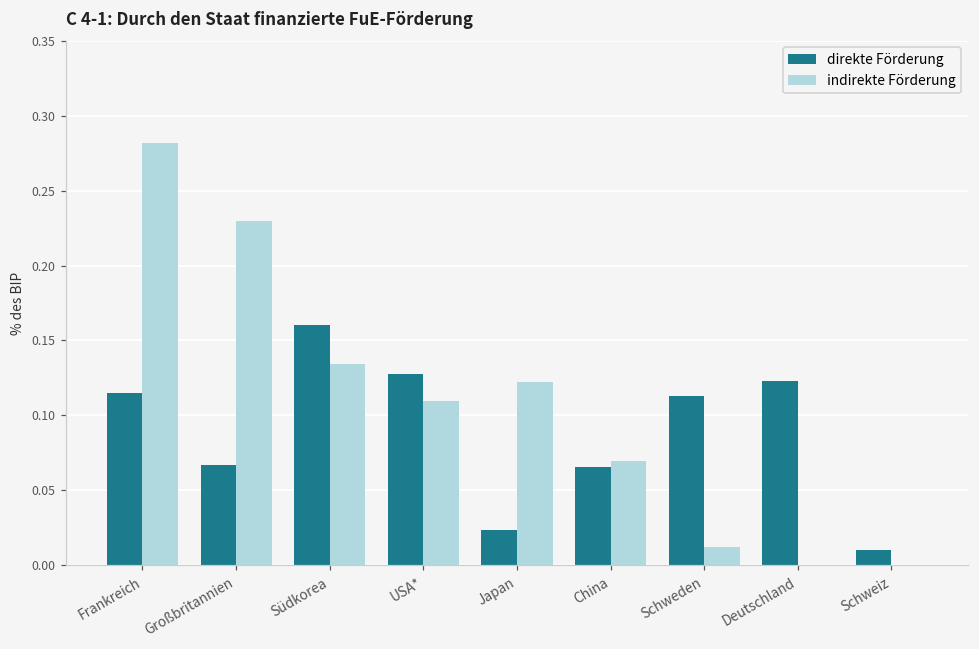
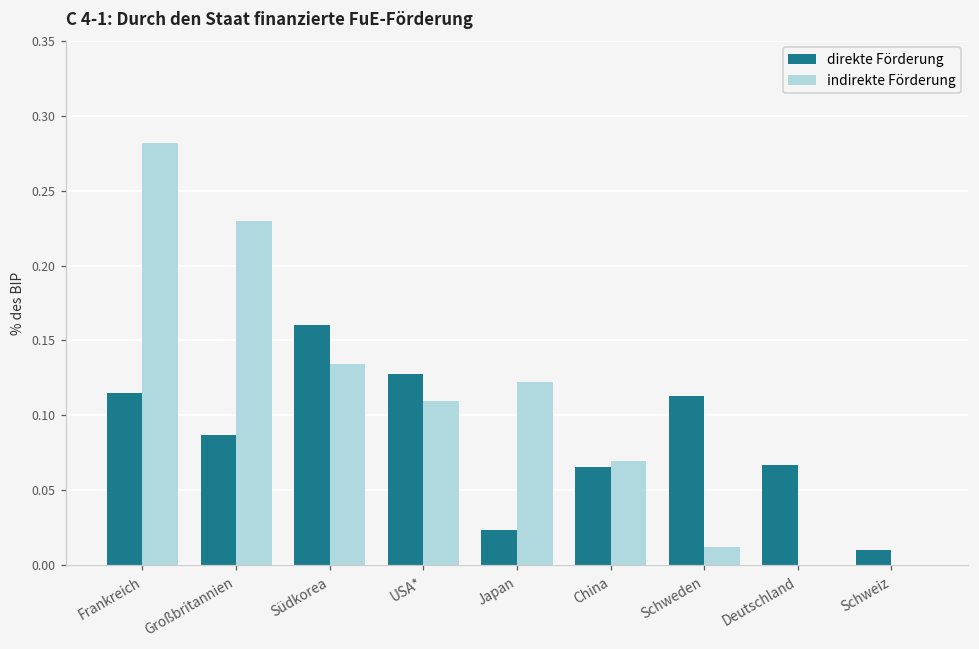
  {
    "direkte Förderung": {
      "Frankreich": 0.115,
-     "Großbritannien": 0.067,
+     "Großbritannien": 0.087,
      "Südkorea": 0.160,
      "USA*": 0.128,
      "Japan": 0.023,
      "China": 0.066,
      "Schweden": 0.113,
-     "Deutschland": 0.123,
+     "Deutschland": 0.067,
      "Schweiz": 0.010
    },
    "indirekte Förderung": {
      "Frankreich": 0.282,
      "Großbritannien": 0.230,
      "Südkorea": 0.134,
      "USA*": 0.110,
      "Japan": 0.122,
      "China": 0.069,
      "Schweden": 0.012,
      "Deutschland": 0.000,
      "Schweiz": 0.000
    }
  }
